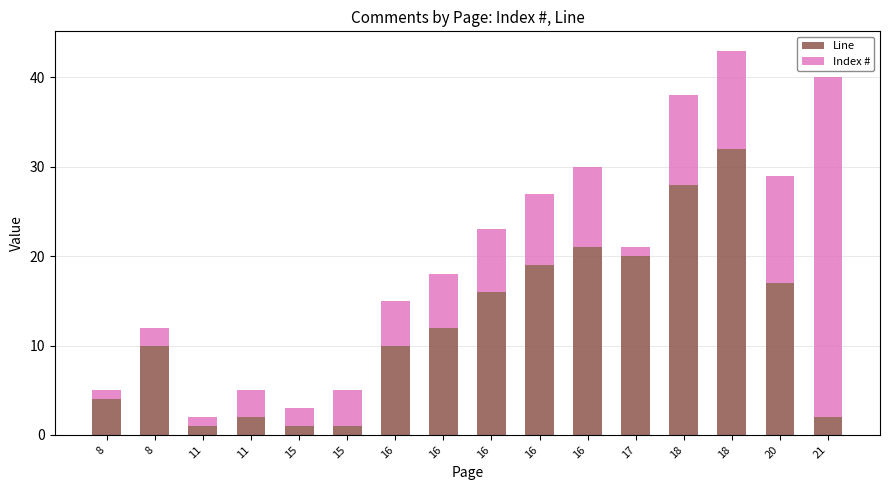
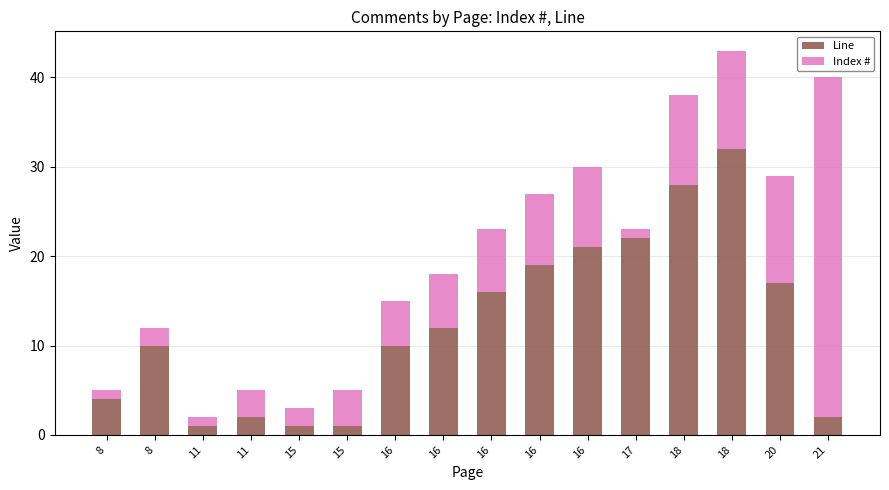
  {
    "Line": {
-     "17": 20,
+     "17": 22,
      "20": 17,
      "21": 2
    },
    "Index #": {
      "17": 1,
      "20": 12,
      "21": 38
    }
  }
